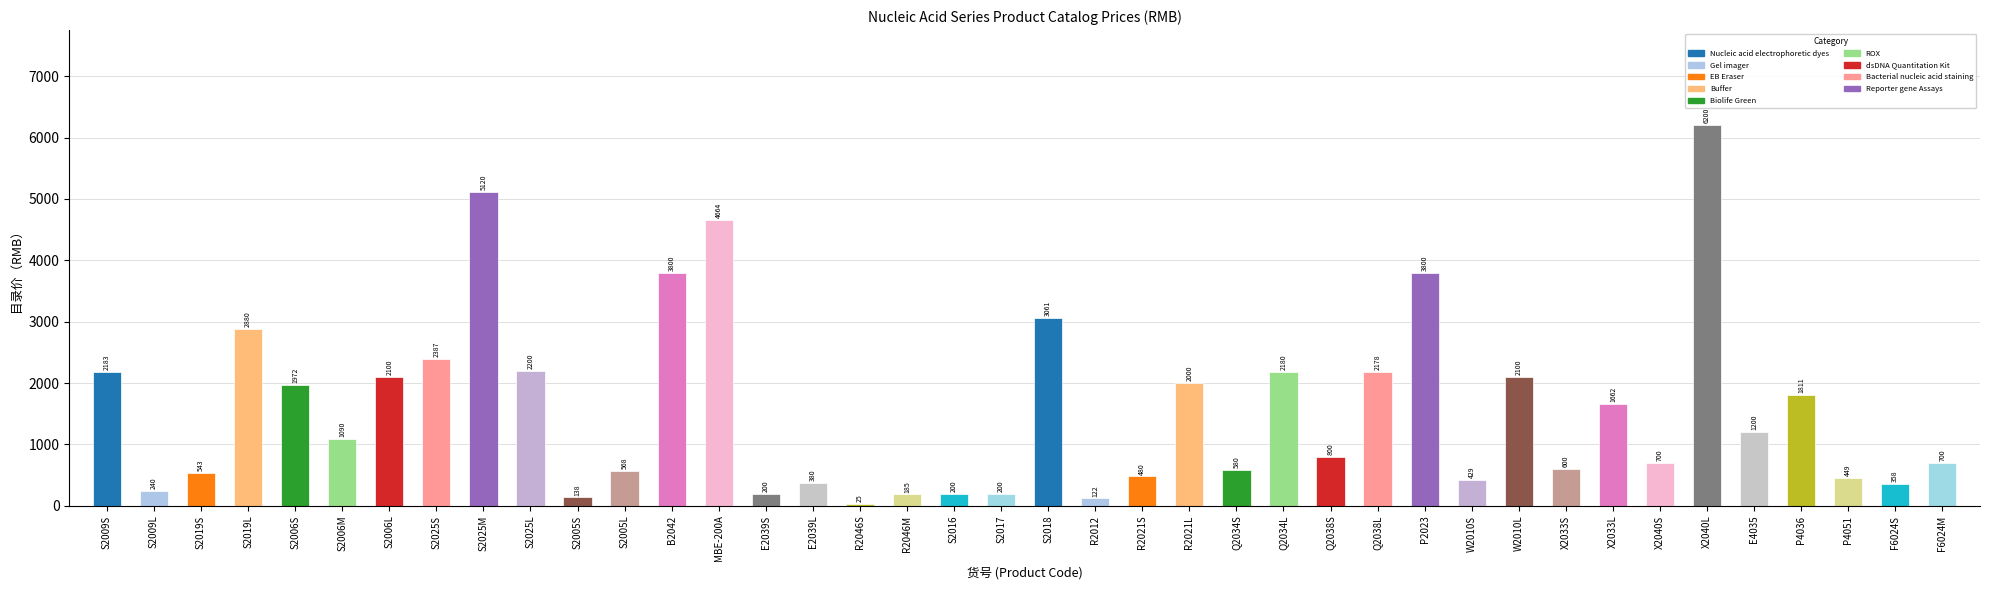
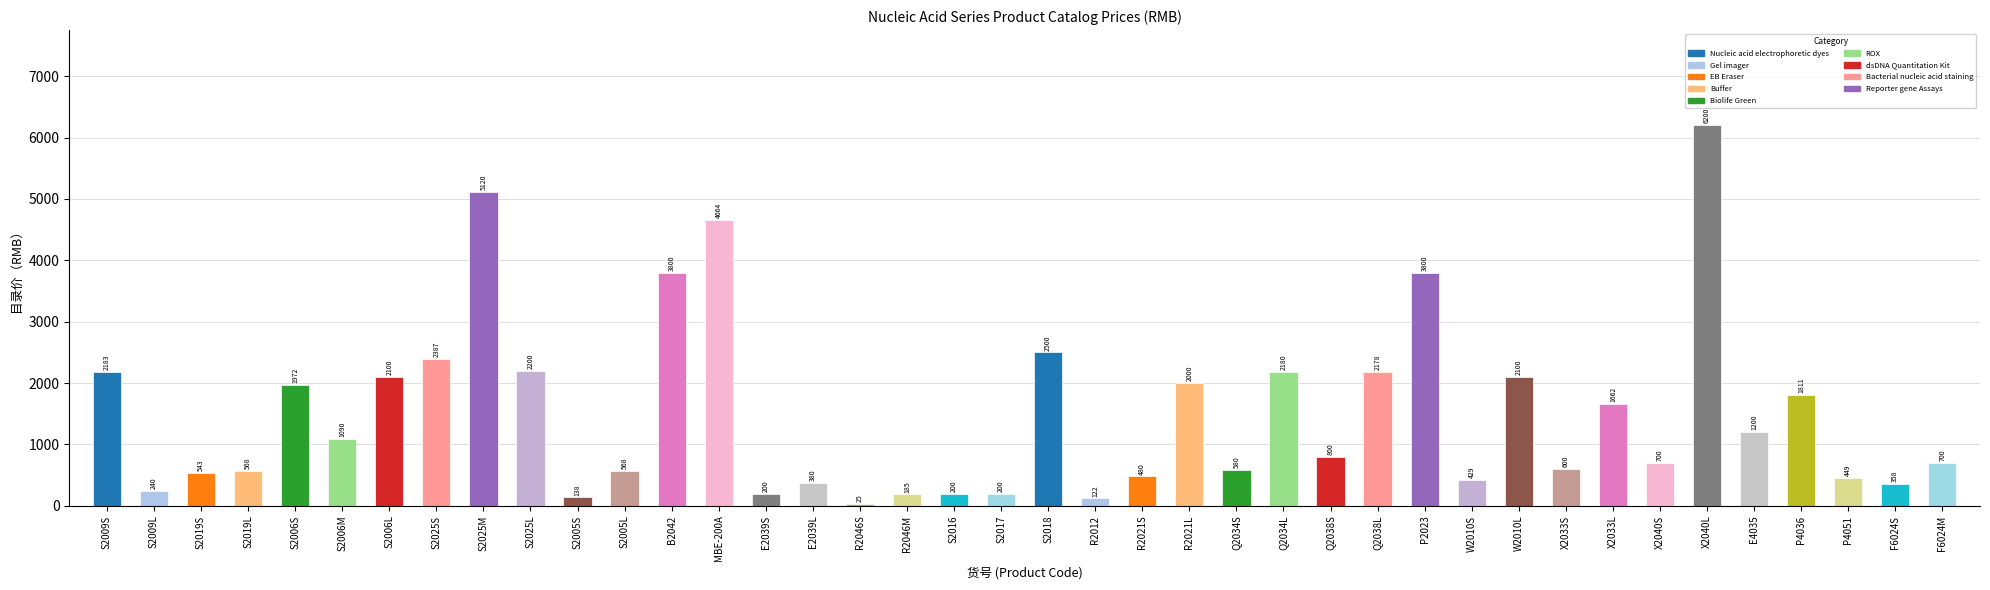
  {
    "S2009S": 2183,
    "S2009L": 240,
    "S2019S": 543,
-   "S2019L": 2880,
+   "S2019L": 568,
    "S2006S": 1972,
    "S2006M": 1090,
    "S2006L": 2100,
    "S2025S": 2387,
    "S2025M": 5120,
    "S2025L": 2200,
    "S2005S": 138,
    "S2005L": 568,
    "B2042": 3800,
    "MBE-200A": 4664,
    "E2039S": 200,
    "E2039L": 380,
    "R2046S": 25,
    "R2046M": 185,
    "S2016": 200,
    "S2017": 200,
-   "S2018": 3061,
+   "S2018": 2500,
    "R2012": 122,
    "R2021S": 480,
    "R2021L": 2000,
    "Q2034S": 580,
    "Q2034L": 2180,
    "Q2038S": 800,
    "Q2038L": 2178,
    "P2023": 3800,
    "W2010S": 429,
    "W2010L": 2100,
    "X2033S": 600,
    "X2033L": 1662,
    "X2040S": 700,
    "E4035": 1200,
    "P4036": 1811,
    "P4051": 449,
    "F6024S": 358,
    "F6024M": 700
  }
